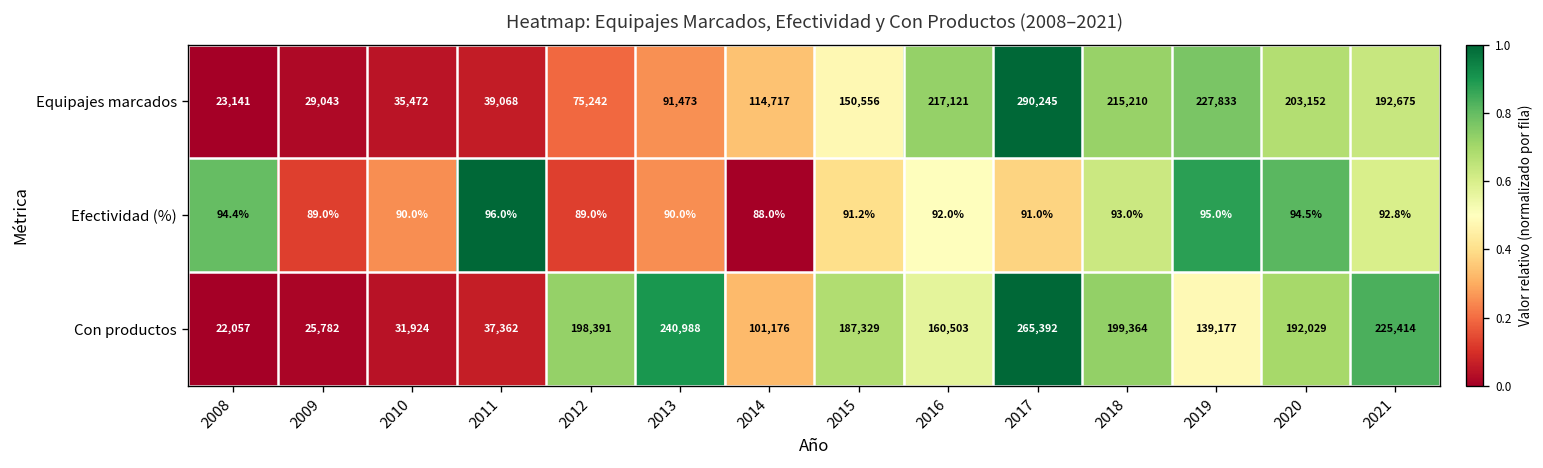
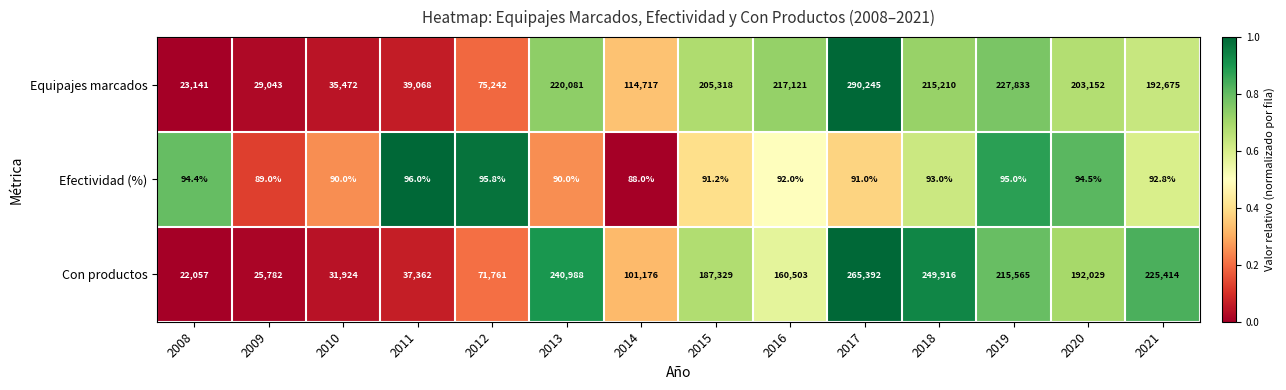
  {
    "Equipajes marcados": {
      "2008": "23,141",
      "2009": "29,043",
      "2010": "35,472",
      "2011": "39,068",
      "2012": "75,242",
-     "2013": "91,473",
+     "2013": "220,081",
      "2014": "114,717",
-     "2015": "150,556",
+     "2015": "205,318",
      "2016": "217,121",
      "2017": "290,245",
      "2018": "215,210",
      "2019": "227,833",
      "2020": "203,152",
      "2021": "192,675"
    },
    "Efectividad (%)": {
      "2008": "94.4%",
      "2009": "89.0%",
      "2010": "90.0%",
      "2011": "96.0%",
-     "2012": "89.0%",
+     "2012": "95.8%",
      "2013": "90.0%",
      "2014": "88.0%",
      "2015": "91.2%",
      "2016": "92.0%",
      "2017": "91.0%",
      "2018": "93.0%",
      "2019": "95.0%",
      "2020": "94.5%",
      "2021": "92.8%"
    },
    "Con productos": {
      "2008": "22,057",
      "2009": "25,782",
      "2010": "31,924",
      "2011": "37,362",
-     "2012": "198,391",
+     "2012": "71,761",
      "2013": "240,988",
      "2014": "101,176",
      "2015": "187,329",
      "2016": "160,503",
      "2017": "265,392",
-     "2018": "199,364",
-     "2019": "139,177",
+     "2018": "249,916",
+     "2019": "215,565",
      "2020": "192,029",
      "2021": "225,414"
    }
  }
